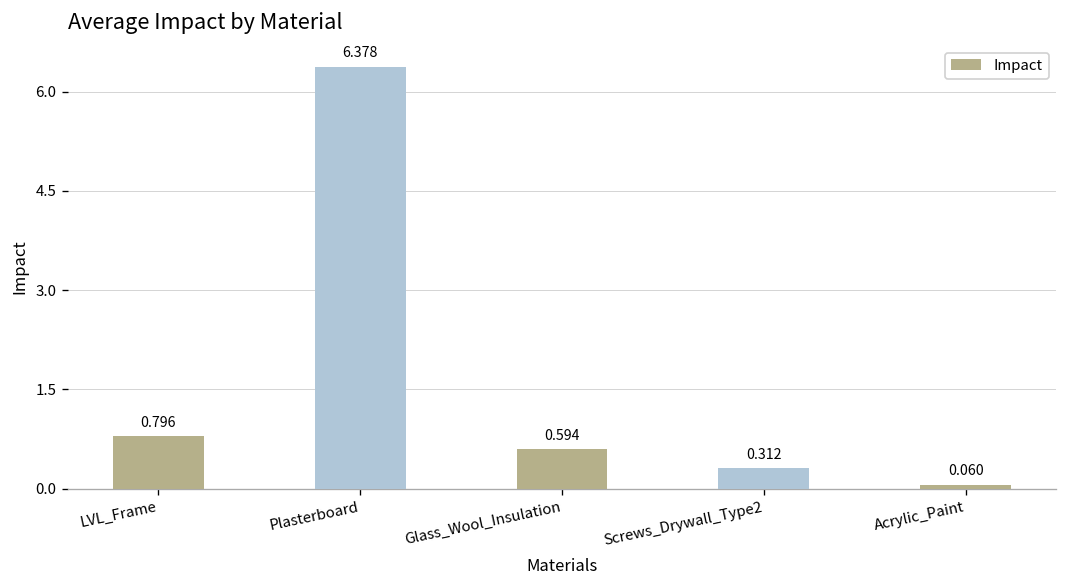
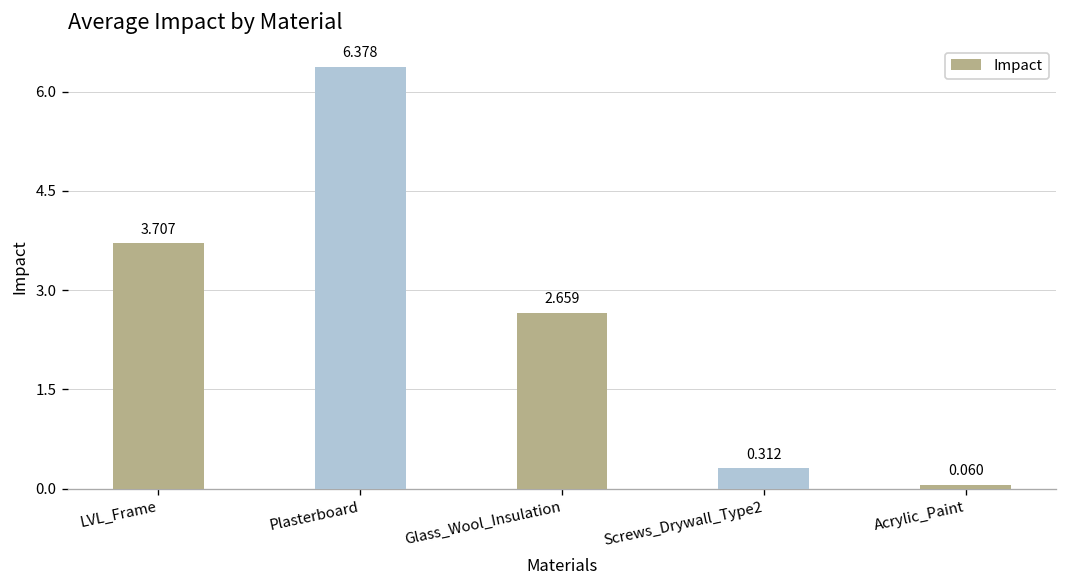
  {
-   "LVL_Frame": 0.796,
+   "LVL_Frame": 3.707,
    "Plasterboard": 6.378,
-   "Glass_Wool_Insulation": 0.594,
+   "Glass_Wool_Insulation": 2.659,
    "Screws_Drywall_Type2": 0.312,
    "Acrylic_Paint": 0.060
  }
